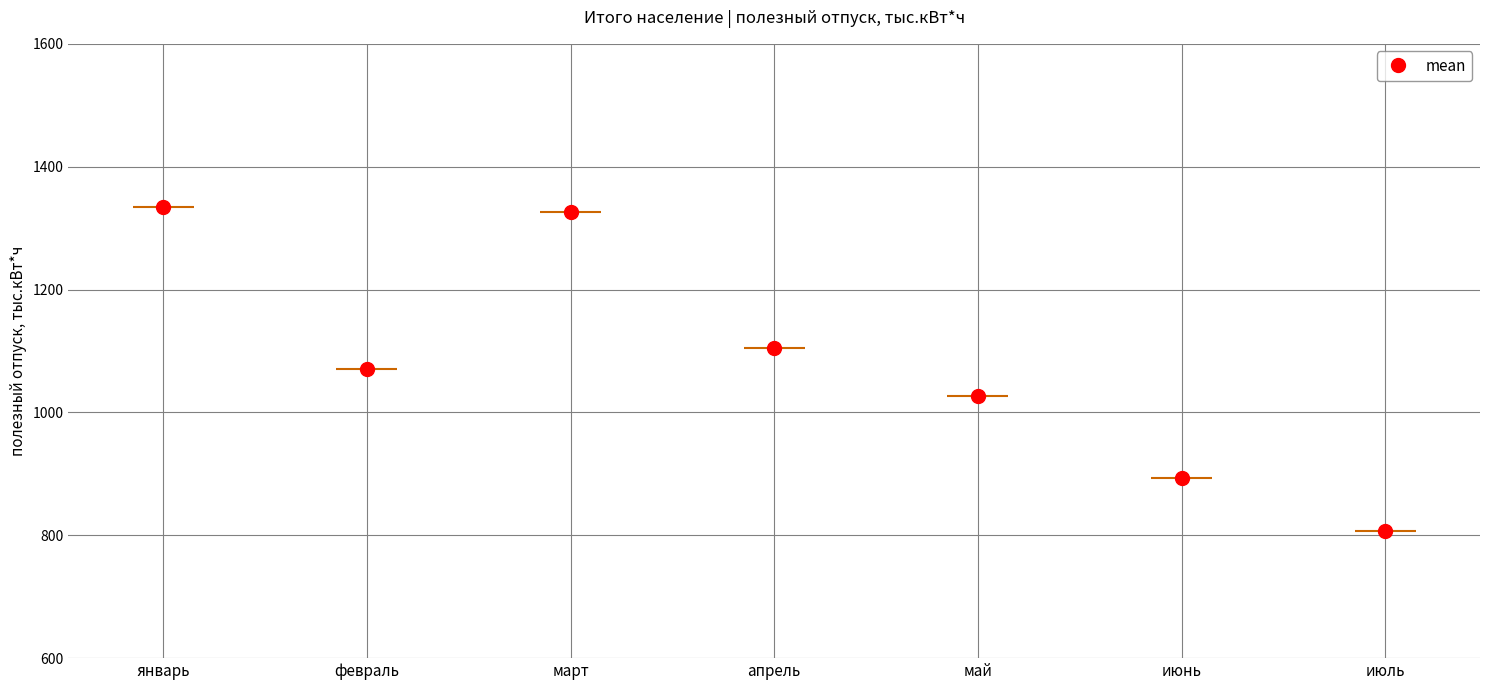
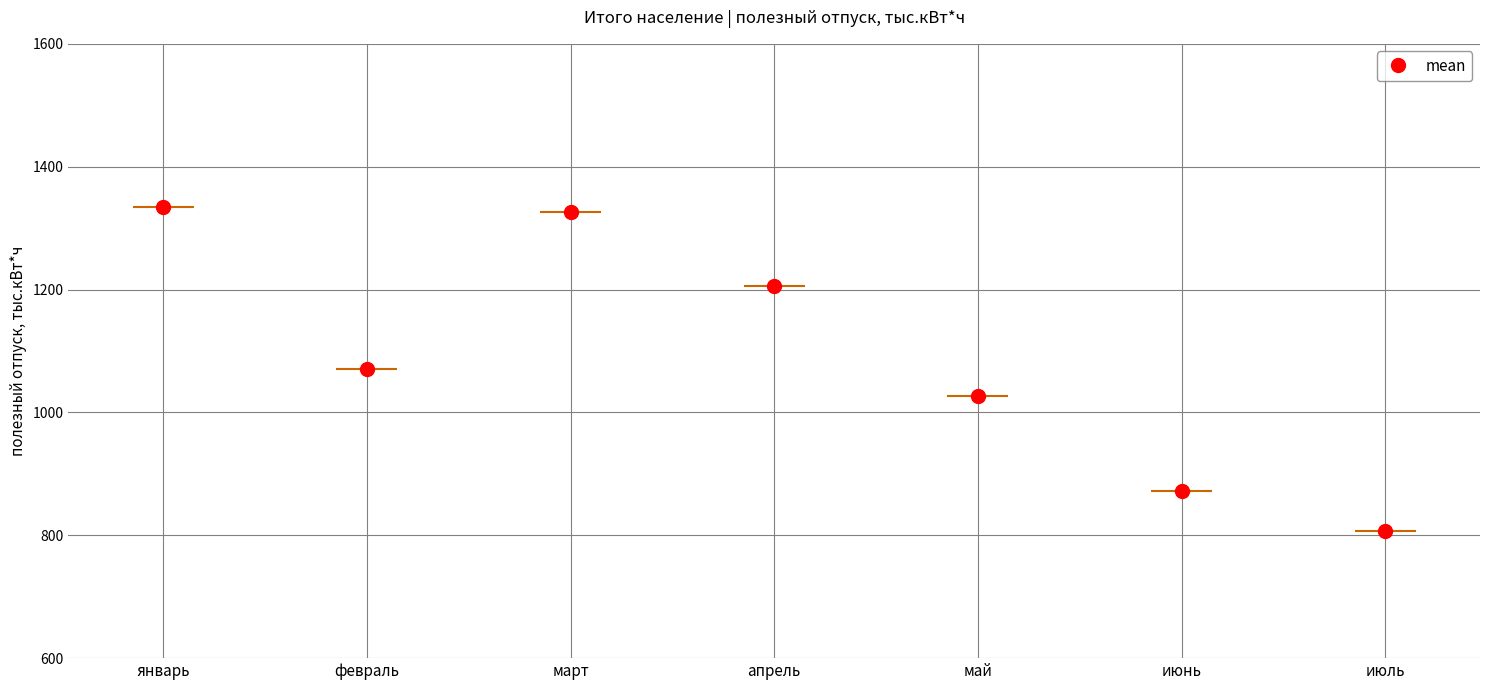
  {
    "январь": 1330,
    "февраль": 1070,
    "март": 1330,
-   "апрель": 1110,
+   "апрель": 1210,
    "май": 1030,
-   "июнь": 890,
+   "июнь": 870,
    "июль": 810
  }
